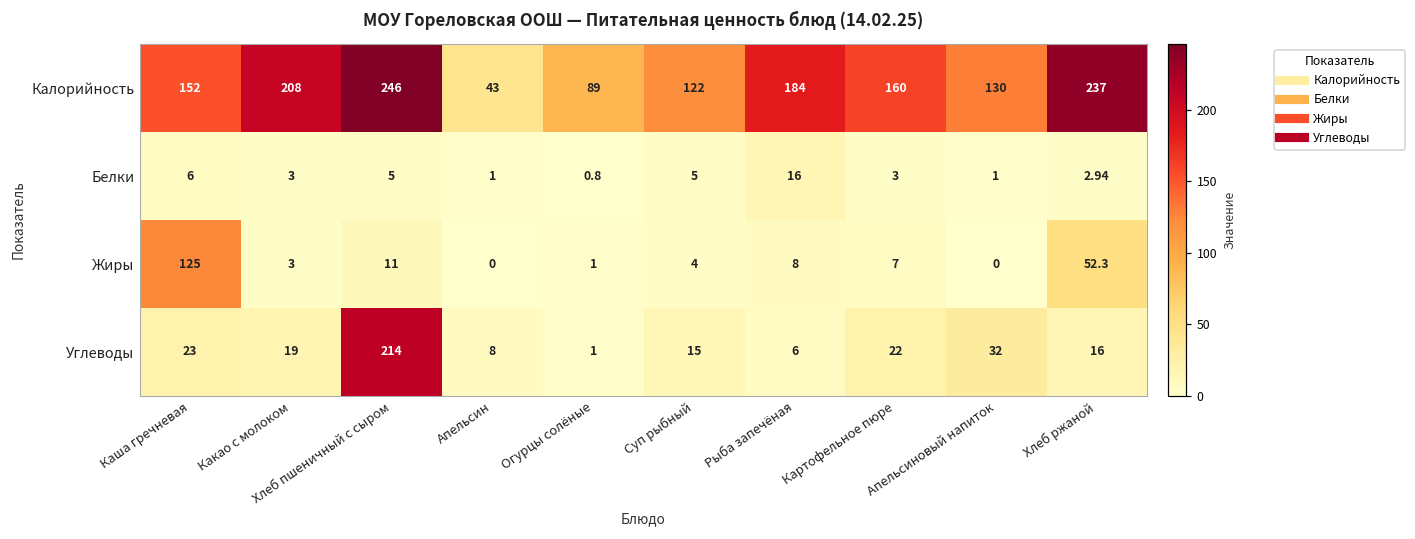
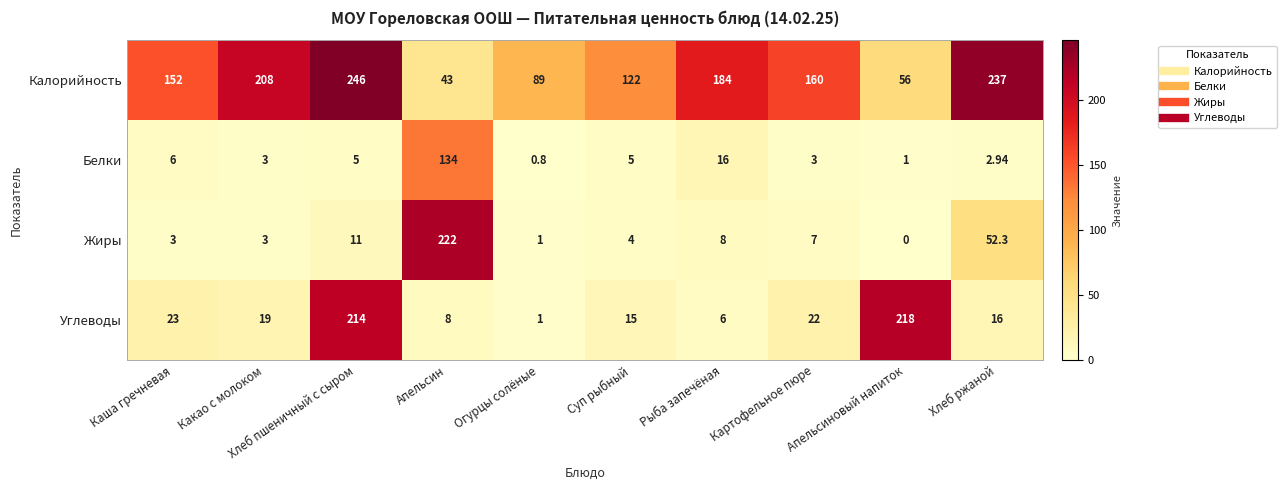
  {
    "Калорийность": {
      "Каша гречневая": 152,
      "Какао с молоком": 208,
      "Хлеб пшеничный с сыром": 246,
      "Апельсин": 43,
      "Огурцы солёные": 89,
      "Суп рыбный": 122,
      "Рыба запечёная": 184,
      "Картофельное пюре": 160,
-     "Апельсиновый напиток": 130,
+     "Апельсиновый напиток": 56,
      "Хлеб ржаной": 237
    },
    "Белки": {
      "Каша гречневая": 6,
      "Какао с молоком": 3,
      "Хлеб пшеничный с сыром": 5,
-     "Апельсин": 1,
+     "Апельсин": 134,
      "Огурцы солёные": 0.8,
      "Суп рыбный": 5,
      "Рыба запечёная": 16,
      "Картофельное пюре": 3,
      "Апельсиновый напиток": 1,
      "Хлеб ржаной": 2.94
    },
    "Жиры": {
-     "Каша гречневая": 125,
+     "Каша гречневая": 3,
      "Какао с молоком": 3,
      "Хлеб пшеничный с сыром": 11,
-     "Апельсин": 0,
+     "Апельсин": 222,
      "Огурцы солёные": 1,
      "Суп рыбный": 4,
      "Рыба запечёная": 8,
      "Картофельное пюре": 7,
      "Апельсиновый напиток": 0,
      "Хлеб ржаной": 52.3
    },
    "Углеводы": {
      "Каша гречневая": 23,
      "Какао с молоком": 19,
      "Хлеб пшеничный с сыром": 214,
      "Апельсин": 8,
      "Огурцы солёные": 1,
      "Суп рыбный": 15,
      "Рыба запечёная": 6,
      "Картофельное пюре": 22,
-     "Апельсиновый напиток": 32,
+     "Апельсиновый напиток": 218,
      "Хлеб ржаной": 16
    }
  }
